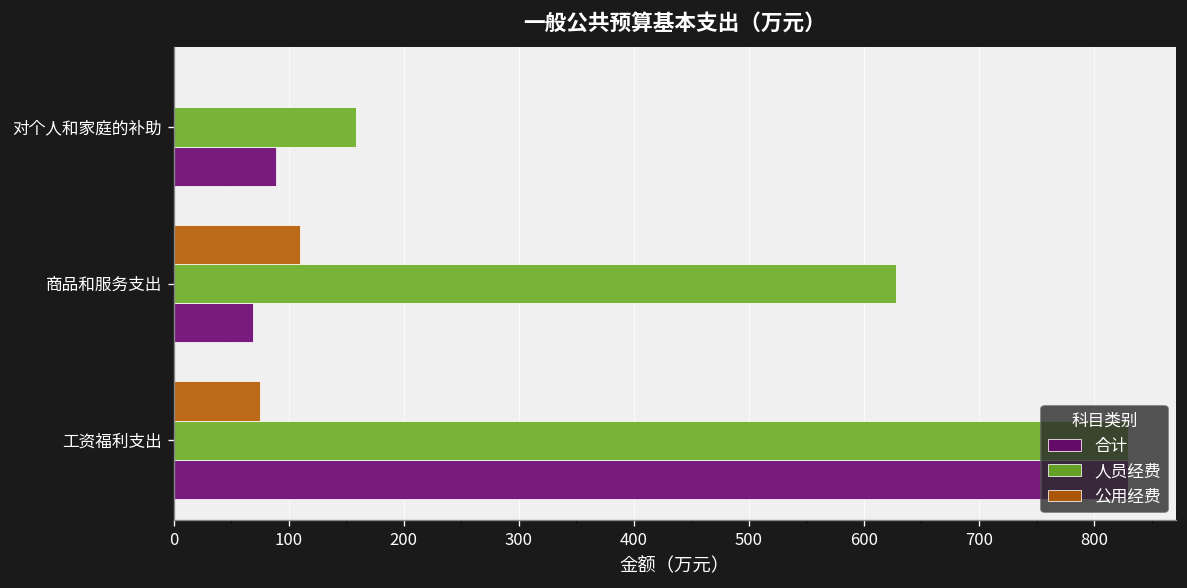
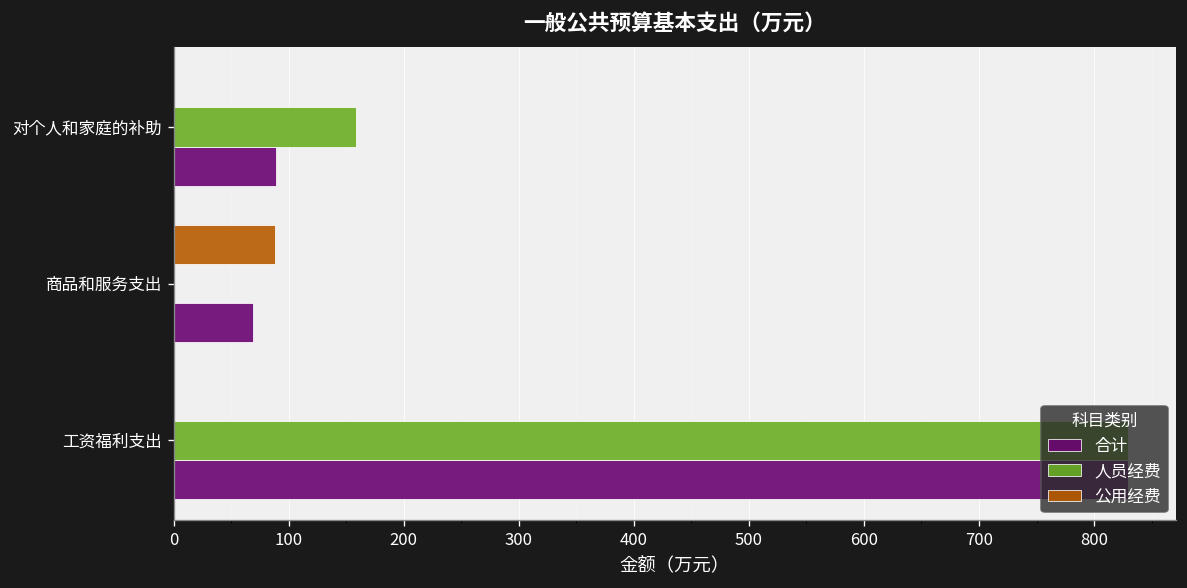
  {
    "合计": {
      "对个人和家庭的补助": 90,
      "商品和服务支出": 70
    },
    "人员经费": {
      "对个人和家庭的补助": 160,
-     "商品和服务支出": 630
+     "商品和服务支出": 0
    },
    "公用经费": {
      "对个人和家庭的补助": 0,
-     "商品和服务支出": 110,
-     "工资福利支出": 80
+     "商品和服务支出": 90,
+     "工资福利支出": 0
    }
  }
